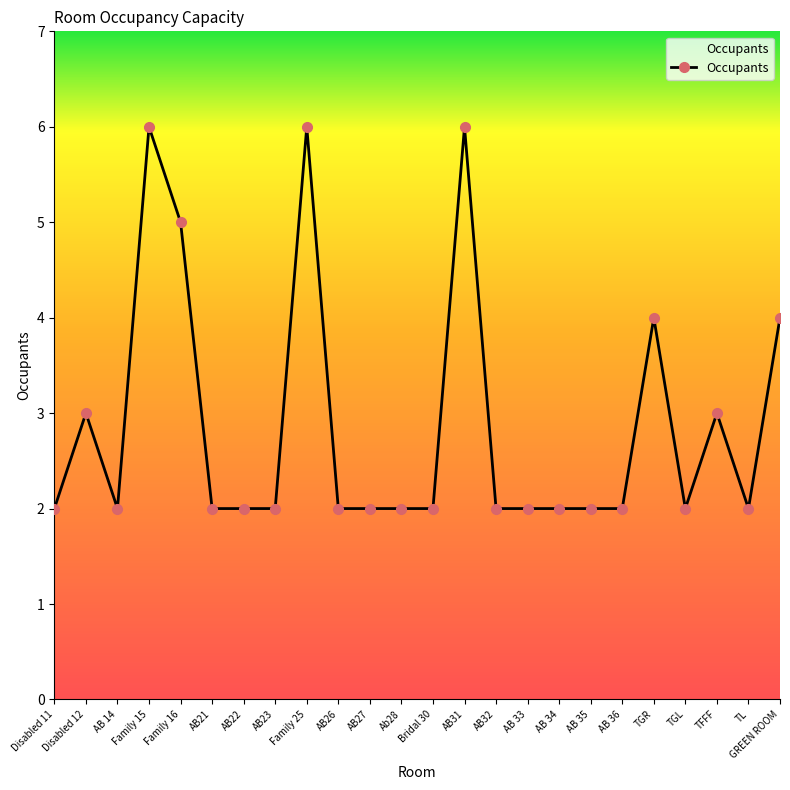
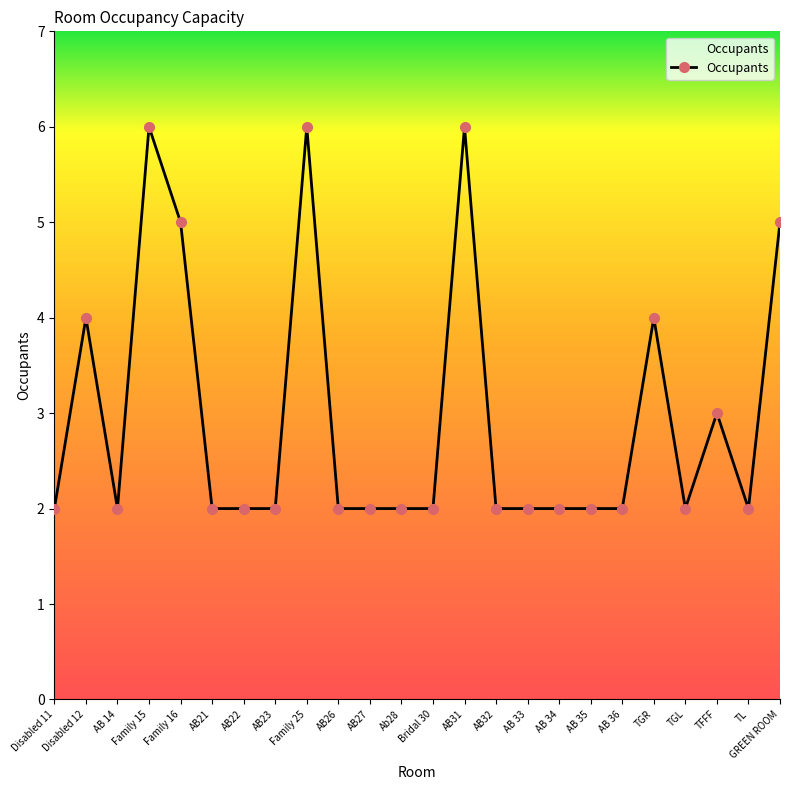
  {
    "Disabled 11": 2,
-   "Disabled 12": 3,
+   "Disabled 12": 4,
    "AB 14": 2,
    "Family 15": 6,
    "Family 16": 5,
    "AB21": 2,
    "AB22": 2,
    "AB23": 2,
    "Family 25": 6,
    "AB26": 2,
    "AB27": 2,
    "Ab28": 2,
    "Bridal 30": 2,
    "AB31": 6,
    "AB32": 2,
    "AB 33": 2,
    "AB 34": 2,
    "AB 35": 2,
    "AB 36": 2,
    "TGR": 4,
    "TGL": 2,
    "TFFF": 3,
    "TL": 2,
-   "GREEN ROOM": 4
+   "GREEN ROOM": 5
  }
